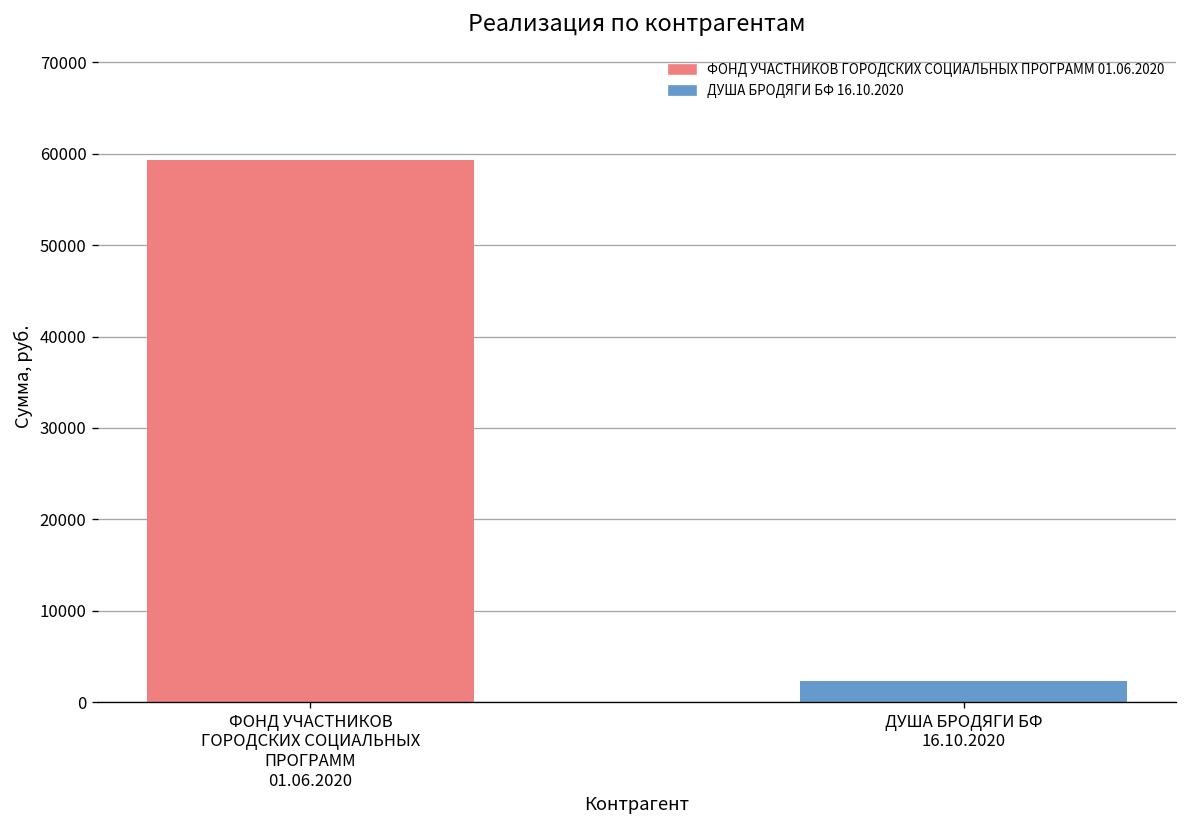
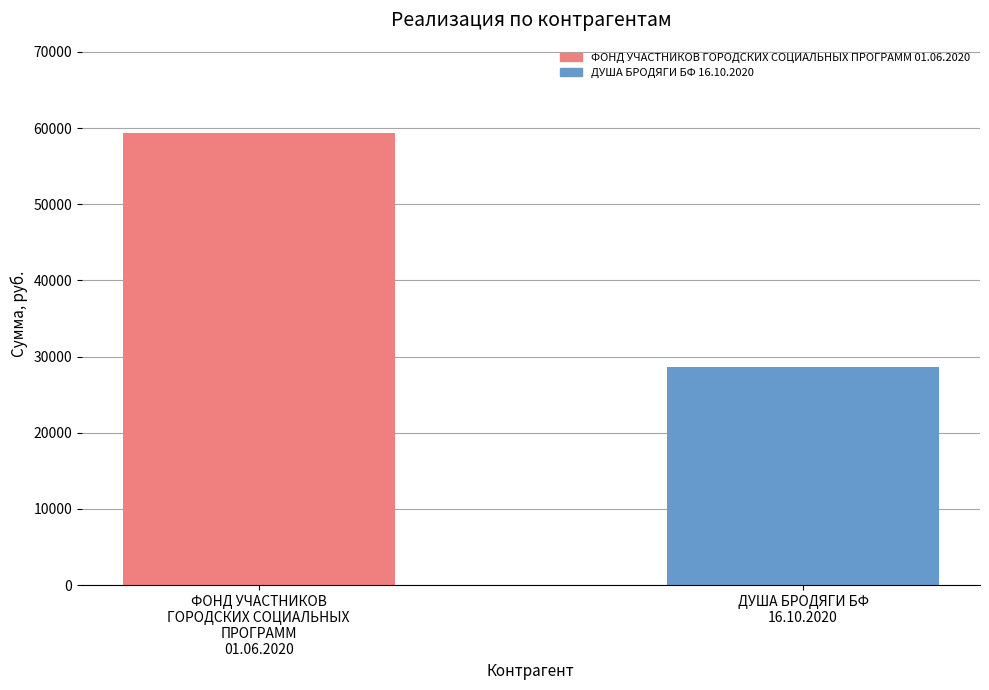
  {
    "ФОНД УЧАСТНИКОВ ГОРОДСКИХ СОЦИАЛЬНЫХ ПРОГРАММ 01.06.2020": 59000,
-   "ДУША БРОДЯГИ БФ 16.10.2020": 2000
+   "ДУША БРОДЯГИ БФ 16.10.2020": 29000
  }
